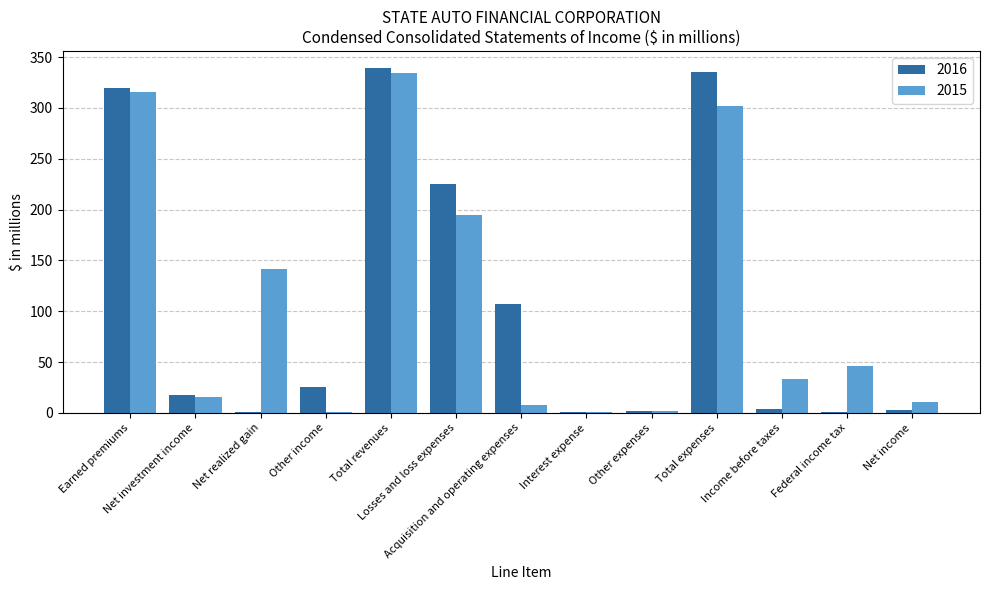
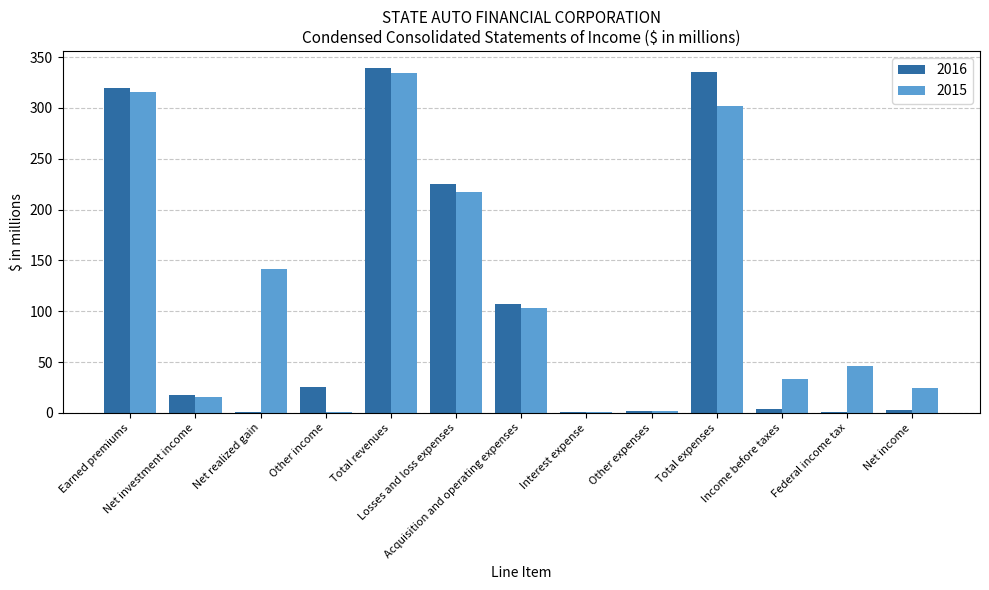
  {
    "2016": {
      "Earned premiums": 320,
      "Net investment income": 17,
      "Other income": 25,
      "Total revenues": 339,
      "Losses and loss expenses": 225,
      "Acquisition and operating expenses": 108,
      "Total expenses": 335,
      "Income before taxes": 4,
      "Net income": 3
    },
    "2015": {
      "Earned premiums": 315,
      "Net investment income": 15,
      "Net realized gain": 142,
      "Total revenues": 335,
-     "Losses and loss expenses": 195,
-     "Acquisition and operating expenses": 8,
+     "Losses and loss expenses": 217,
+     "Acquisition and operating expenses": 103,
      "Total expenses": 302,
      "Income before taxes": 33,
      "Federal income tax": 46,
-     "Net income": 10
+     "Net income": 25
    }
  }
